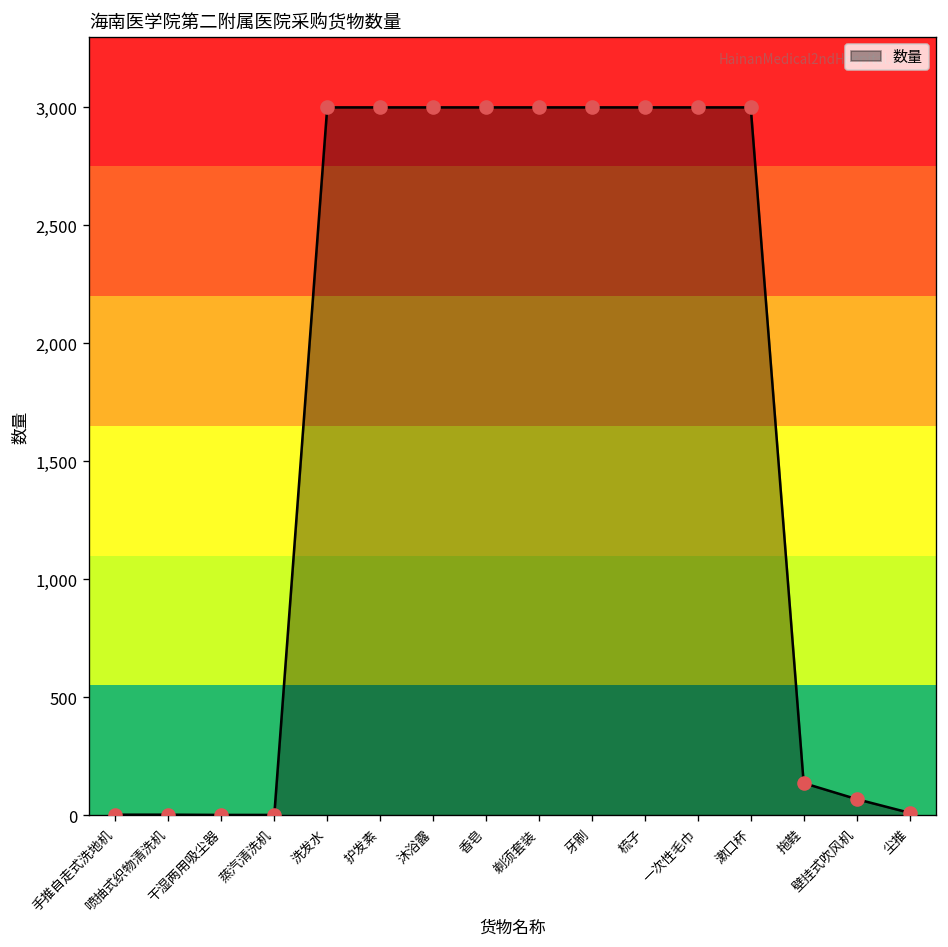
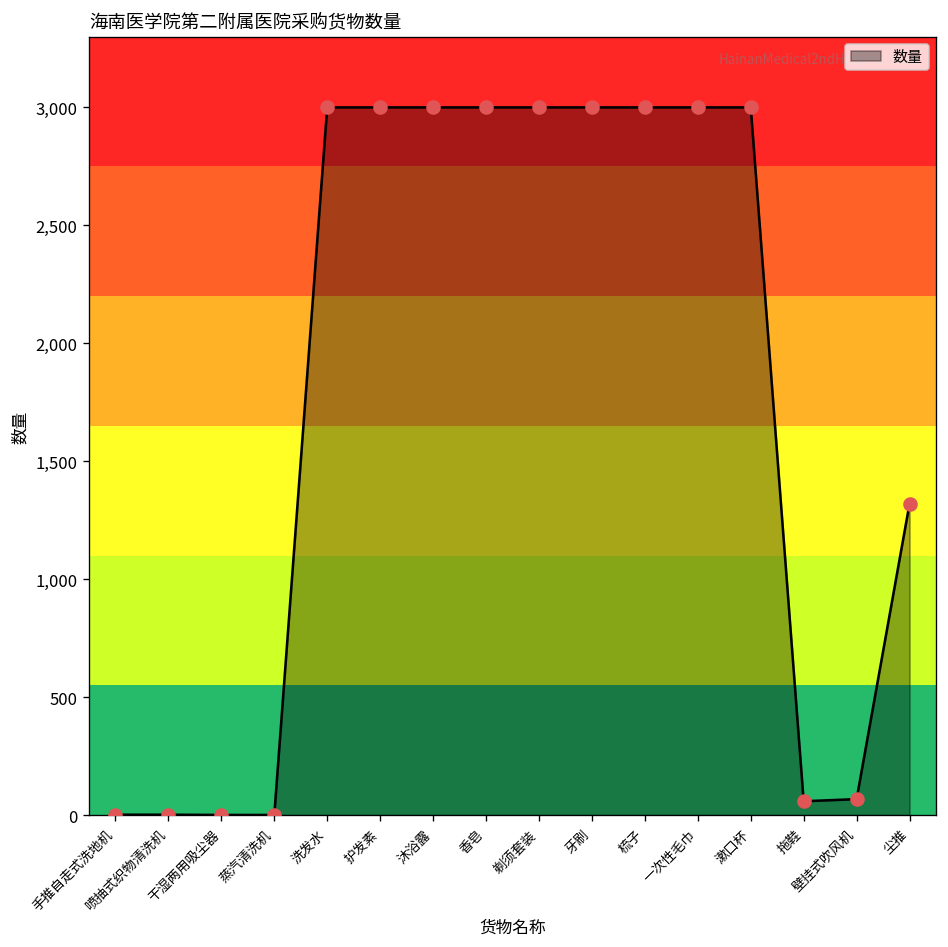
  {
    "手推自走式洗地机": "0",
    "喷抽式织物清洗机": "0",
    "干湿两用吸尘器": "0",
    "蒸汽清洗机": "0",
    "洗发水": "3,000",
    "护发素": "3,000",
    "沐浴露": "3,000",
    "香皂": "3,000",
    "剃须套装": "3,000",
    "牙刷": "3,000",
    "梳子": "3,000",
    "一次性毛巾": "3,000",
    "漱口杯": "3,000",
-   "拖鞋": "140",
+   "拖鞋": "60",
    "壁挂式吹风机": "70",
-   "尘推": "10"
+   "尘推": "1,320"
  }
